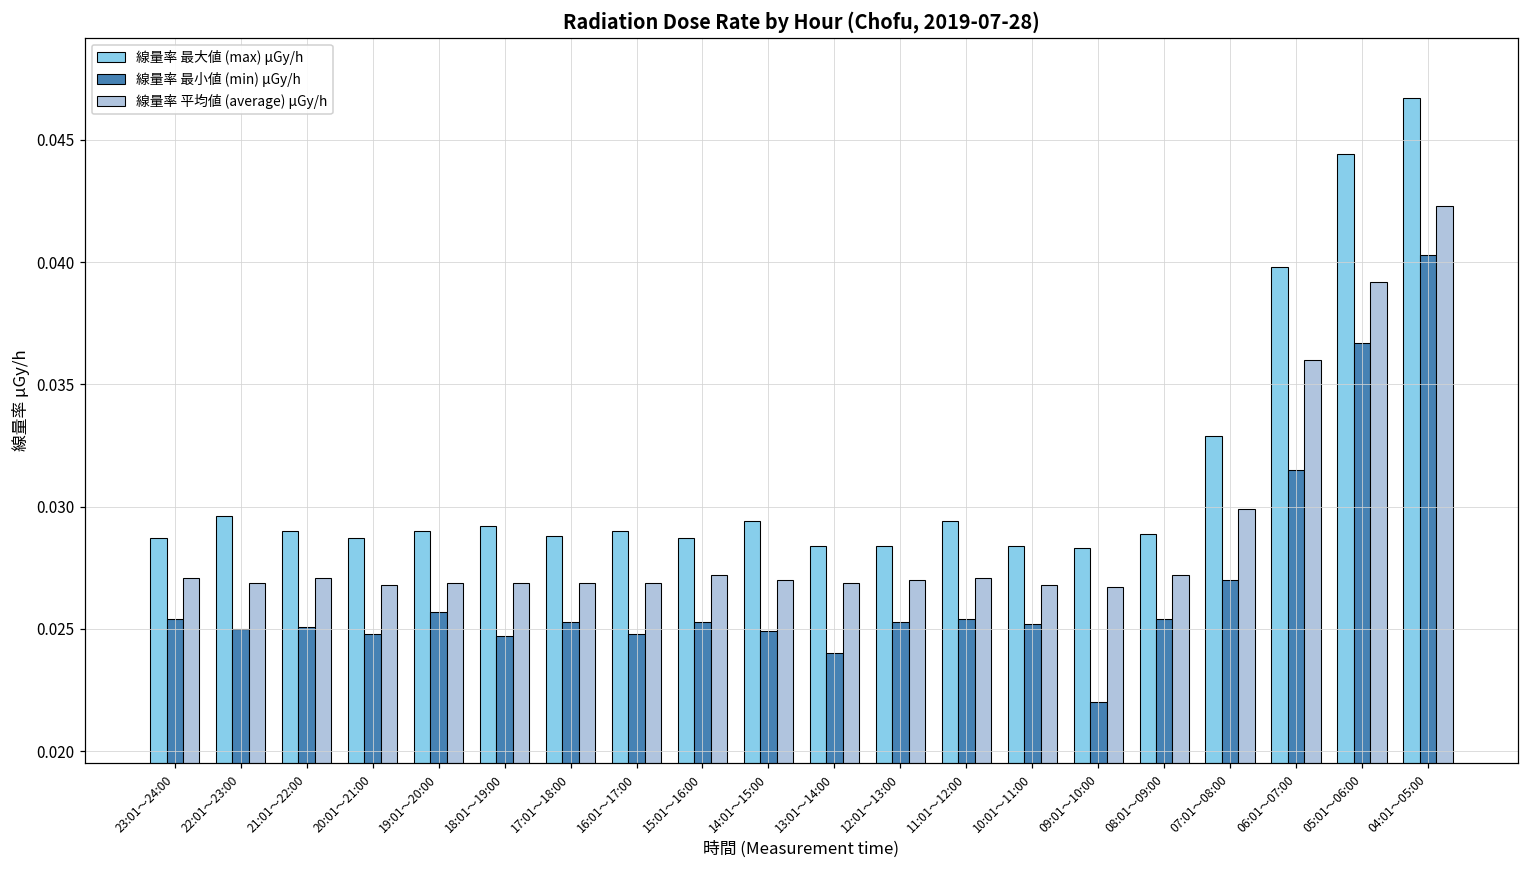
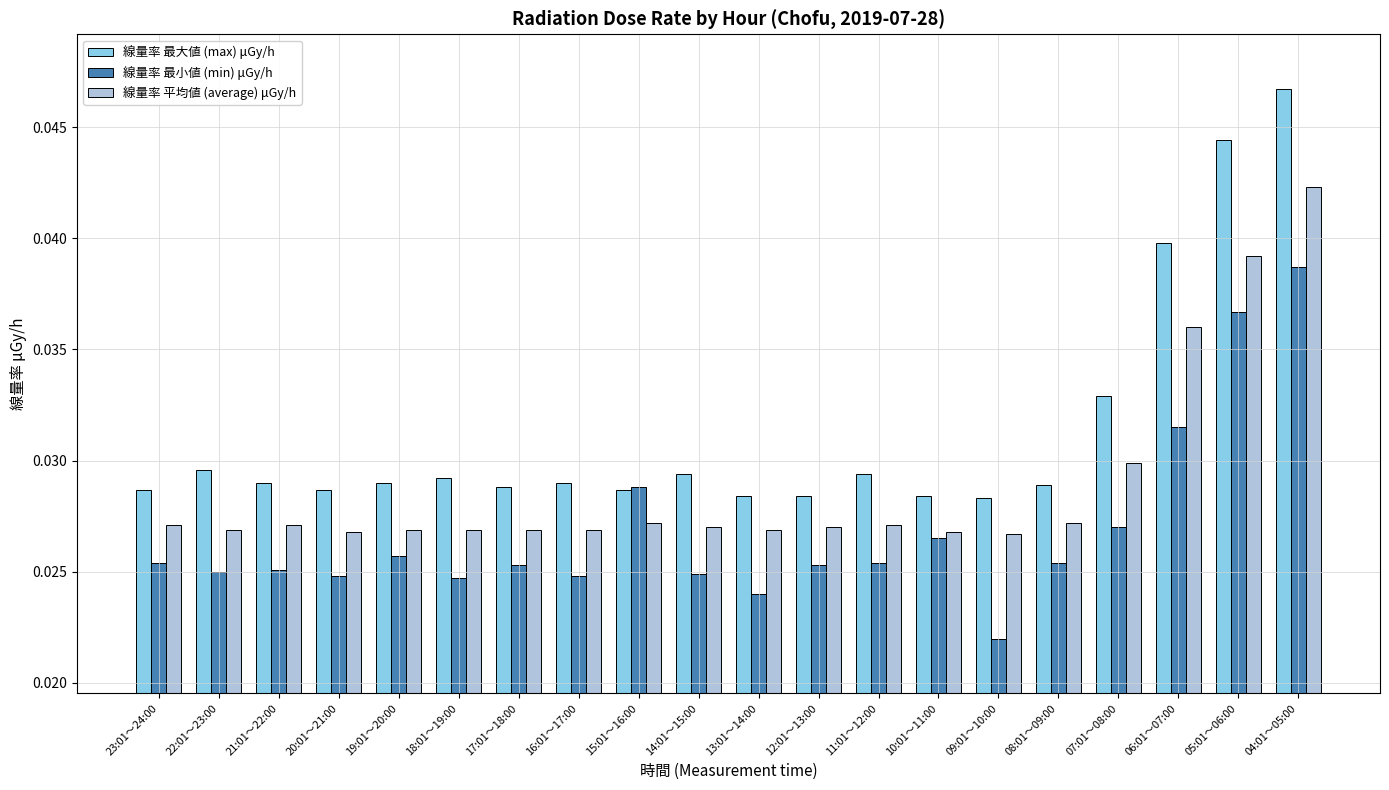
  {
    "線量率 最小値 (min) μGy/h": {
      "23:01～24:00": 0.0254,
      "22:01～23:00": 0.0250,
      "21:01～22:00": 0.0251,
      "20:01～21:00": 0.0248,
      "19:01～20:00": 0.0257,
      "18:01～19:00": 0.0247,
      "17:01～18:00": 0.0253,
      "16:01～17:00": 0.0248,
-     "15:01～16:00": 0.0253,
+     "15:01～16:00": 0.0288,
      "14:01～15:00": 0.0249,
      "13:01～14:00": 0.0240,
      "12:01～13:00": 0.0253,
      "11:01～12:00": 0.0254,
-     "10:01～11:00": 0.0252,
+     "10:01～11:00": 0.0265,
      "09:01～10:00": 0.0220,
      "08:01～09:00": 0.0254,
      "07:01～08:00": 0.0270,
      "06:01～07:00": 0.0315,
      "05:01～06:00": 0.0367,
-     "04:01～05:00": 0.0403
+     "04:01～05:00": 0.0387
    }
  }
